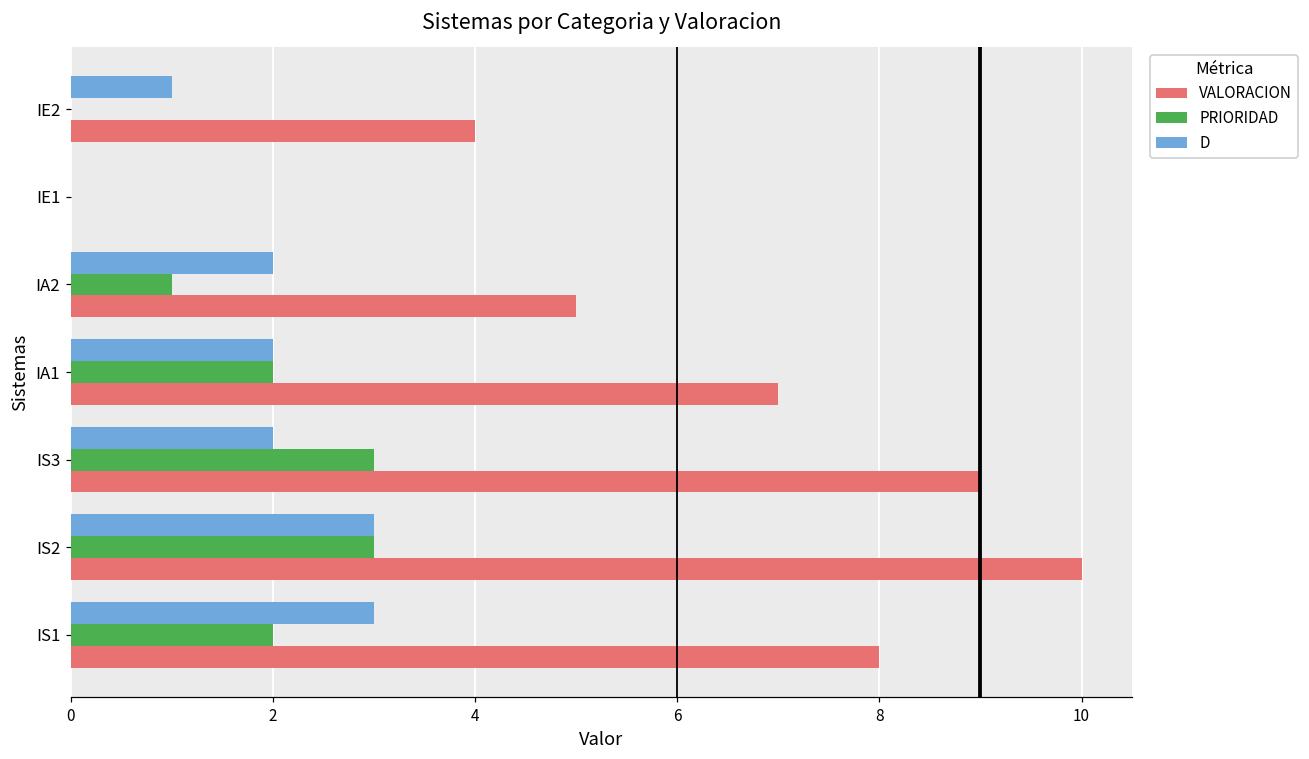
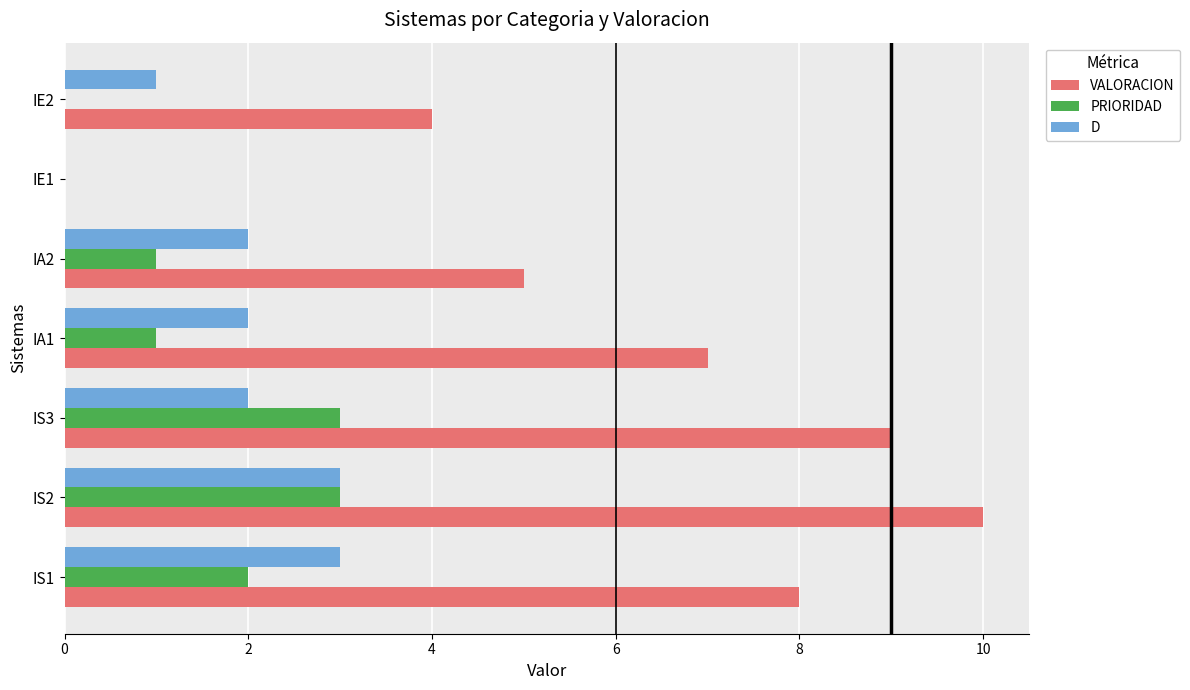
  {
    "VALORACION": {
      "IE2": 4,
      "IE1": 0,
      "IA2": 5,
      "IA1": 7,
      "IS3": 9,
      "IS2": 10,
      "IS1": 8
    },
    "PRIORIDAD": {
      "IE2": 0,
      "IE1": 0,
      "IA2": 1,
-     "IA1": 2,
+     "IA1": 1,
      "IS3": 3,
      "IS2": 3,
      "IS1": 2
    },
    "D": {
      "IE2": 1,
      "IE1": 0,
      "IA2": 2,
      "IA1": 2,
      "IS3": 2,
      "IS2": 3,
      "IS1": 3
    }
  }
